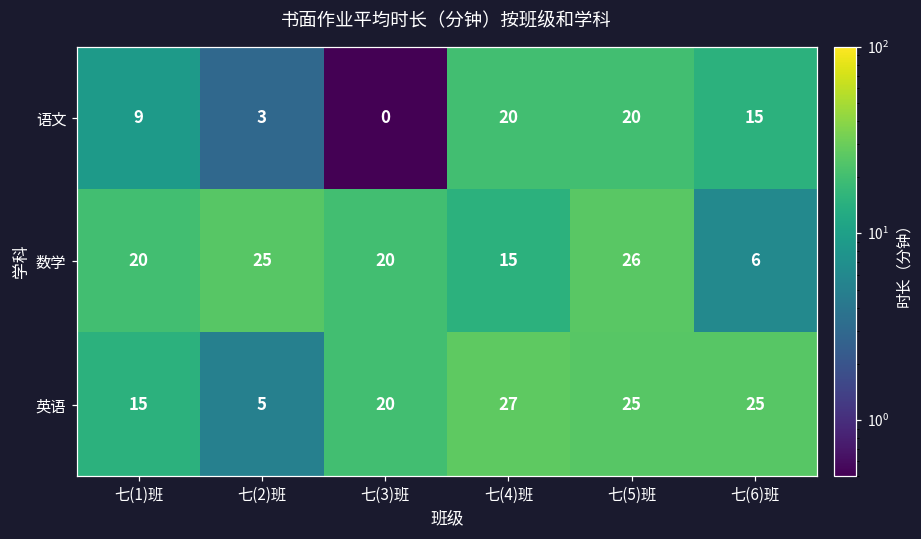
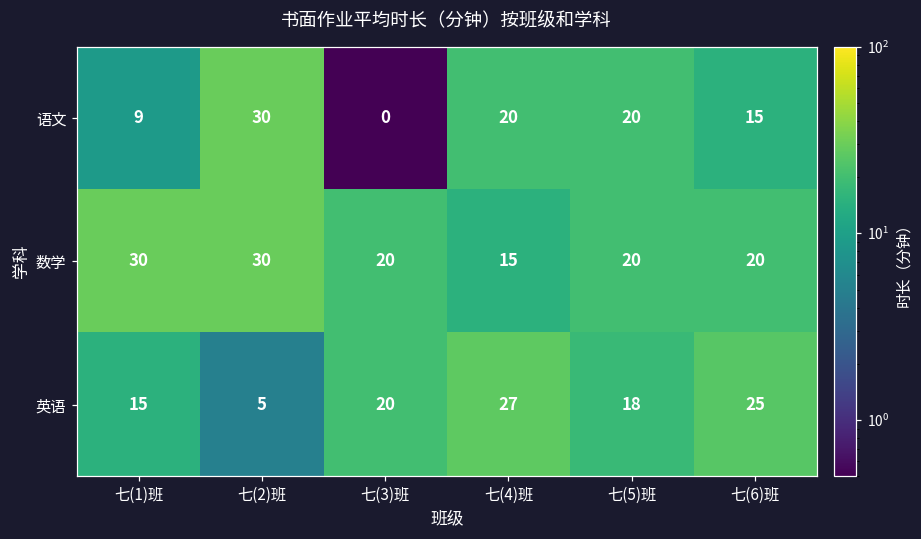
  {
    "语文": {
      "七(1)班": 9,
-     "七(2)班": 3,
+     "七(2)班": 30,
      "七(3)班": 0,
      "七(4)班": 20,
      "七(5)班": 20,
      "七(6)班": 15
    },
    "数学": {
-     "七(1)班": 20,
-     "七(2)班": 25,
+     "七(1)班": 30,
+     "七(2)班": 30,
      "七(3)班": 20,
      "七(4)班": 15,
-     "七(5)班": 26,
-     "七(6)班": 6
+     "七(5)班": 20,
+     "七(6)班": 20
    },
    "英语": {
      "七(1)班": 15,
      "七(2)班": 5,
      "七(3)班": 20,
      "七(4)班": 27,
-     "七(5)班": 25,
+     "七(5)班": 18,
      "七(6)班": 25
    }
  }
